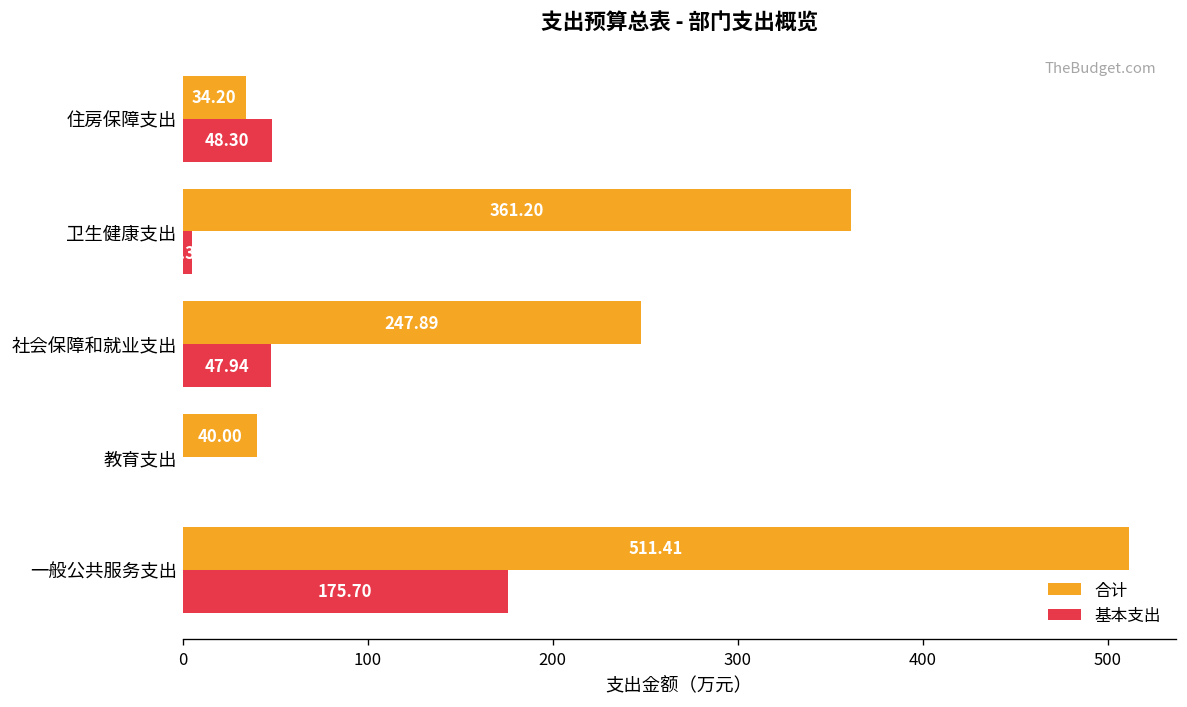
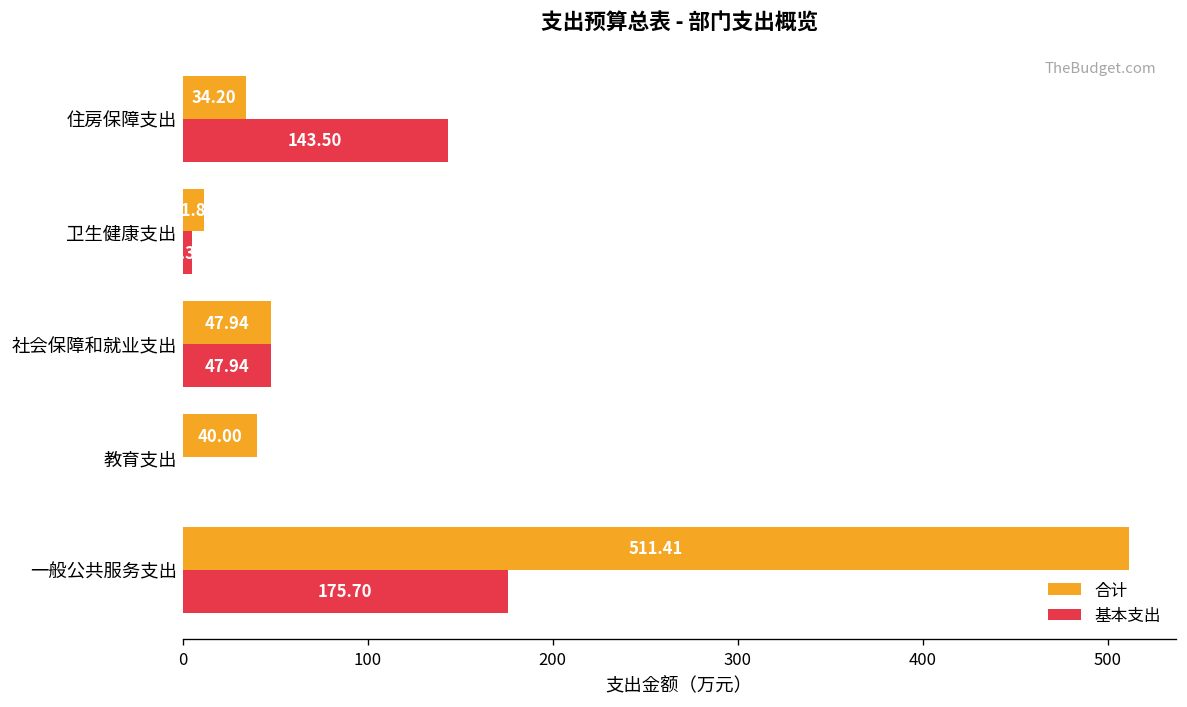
  {
    "合计": {
      "住房保障支出": 34.20,
-     "卫生健康支出": 361,
-     "社会保障和就业支出": 247.89,
+     "卫生健康支出": 12,
+     "社会保障和就业支出": 47.94,
      "教育支出": 40.00,
      "一般公共服务支出": 511.41
    },
    "基本支出": {
-     "住房保障支出": 48.30,
+     "住房保障支出": 143.50,
      "社会保障和就业支出": 47.94,
      "一般公共服务支出": 175.70
    }
  }
